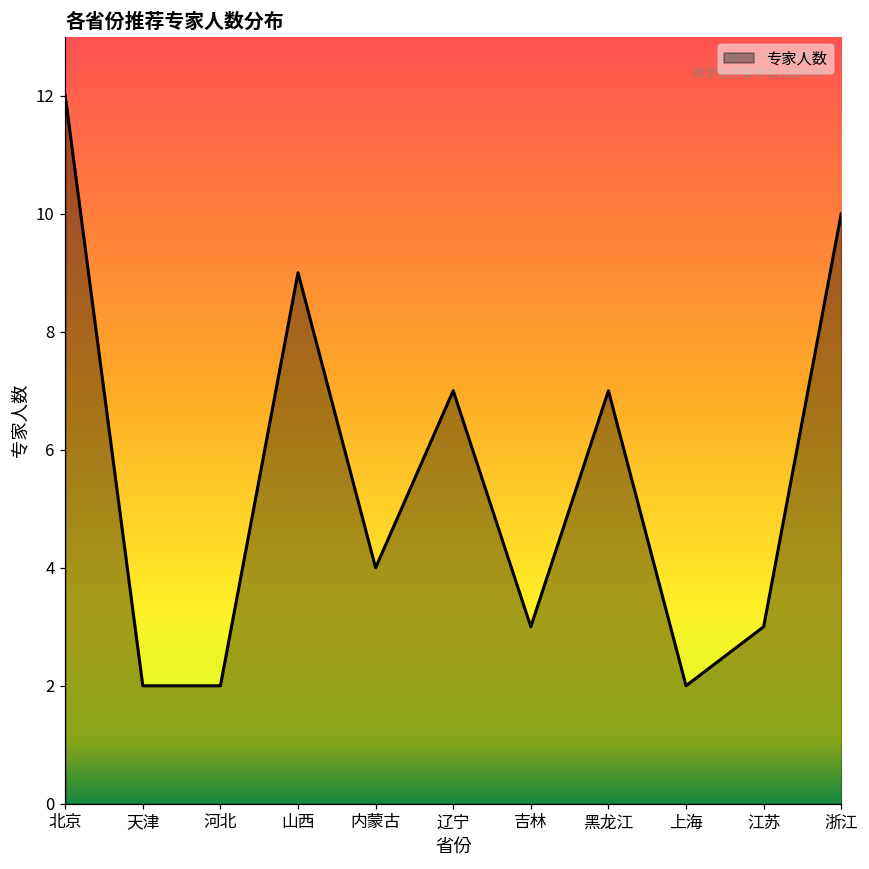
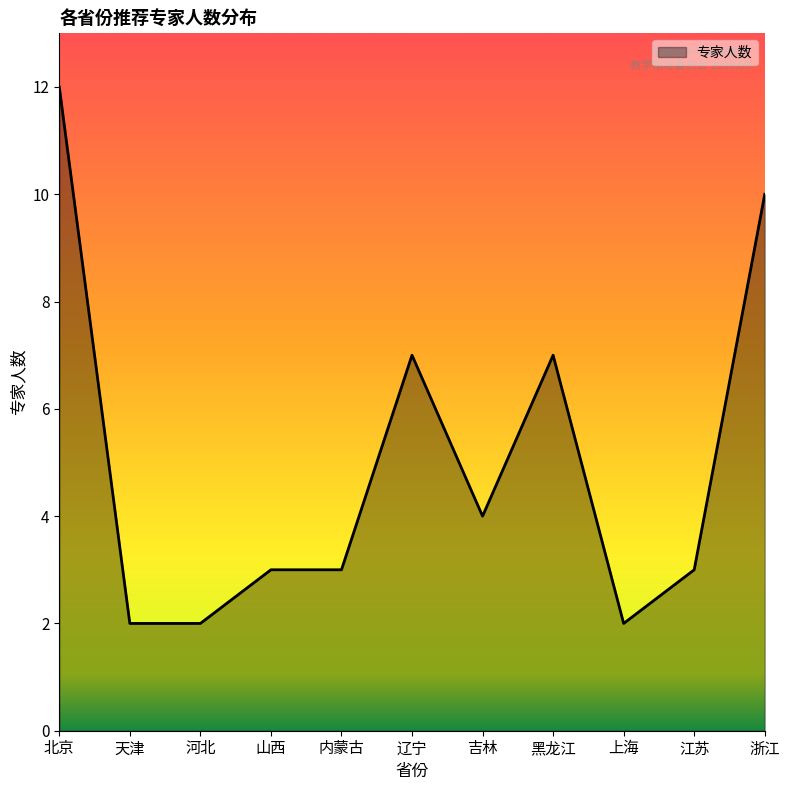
  {
    "北京": 12,
    "天津": 2,
    "河北": 2,
-   "山西": 9,
-   "内蒙古": 4,
+   "山西": 3,
+   "内蒙古": 3,
    "辽宁": 7,
-   "吉林": 3,
+   "吉林": 4,
    "黑龙江": 7,
    "上海": 2,
    "江苏": 3,
    "浙江": 10
  }
